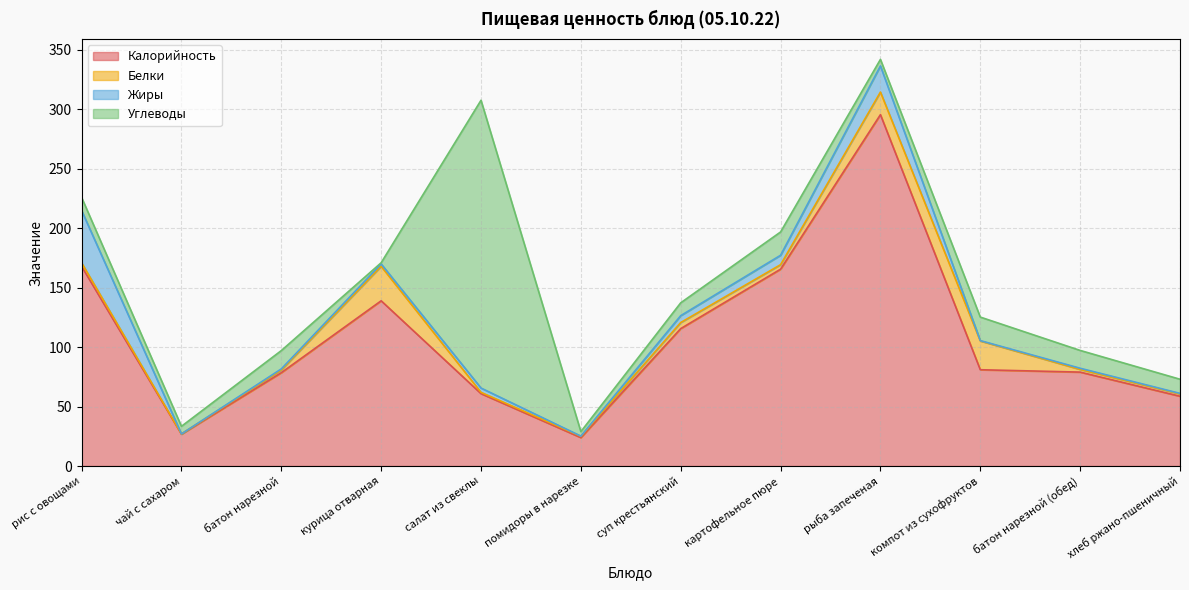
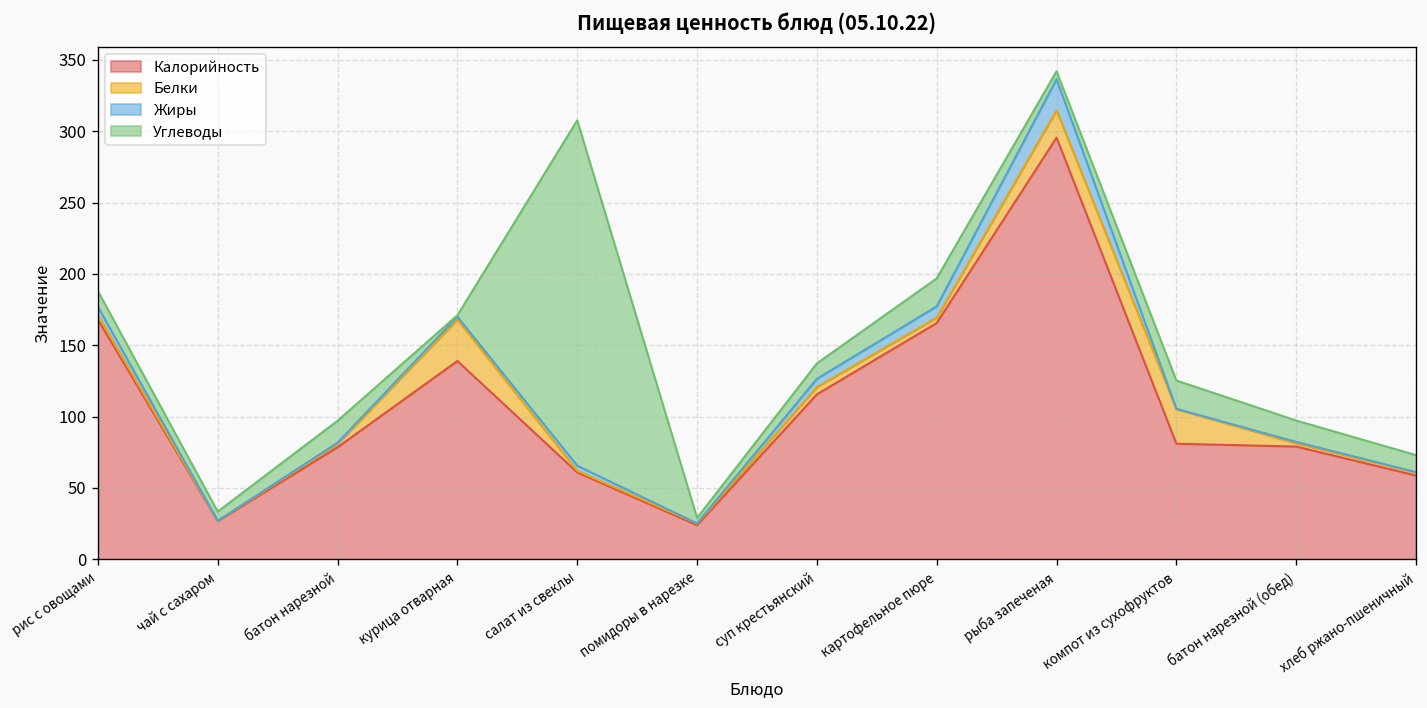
  {
    "Калорийность": {
      "рис с овощами": 168,
      "батон нарезной": 79,
      "курица отварная": 139,
      "суп крестьянский": 116,
      "картофельное пюре": 166,
      "рыба запеченая": 296,
      "компот из сухофруктов": 81,
      "батон нарезной (обед)": 79
    },
    "Белки": {
      "рис с овощами": 3,
      "суп крестьянский": 5,
      "картофельное пюре": 4,
      "рыба запеченая": 19
    },
    "Жиры": {
-     "рис с овощами": 44,
+     "рис с овощами": 6,
      "салат из свеклы": 4,
      "суп крестьянский": 6,
      "картофельное пюре": 8,
      "рыба запеченая": 22
    },
    "Углеводы": {
      "рис с овощами": 11,
      "чай с сахаром": 6,
      "батон нарезной": 15,
      "салат из свеклы": 242,
      "помидоры в нарезке": 4,
      "суп крестьянский": 11,
      "картофельное пюре": 20,
      "рыба запеченая": 6,
      "компот из сухофруктов": 20,
      "батон нарезной (обед)": 15,
      "хлеб ржано-пшеничный": 12
    }
  }
